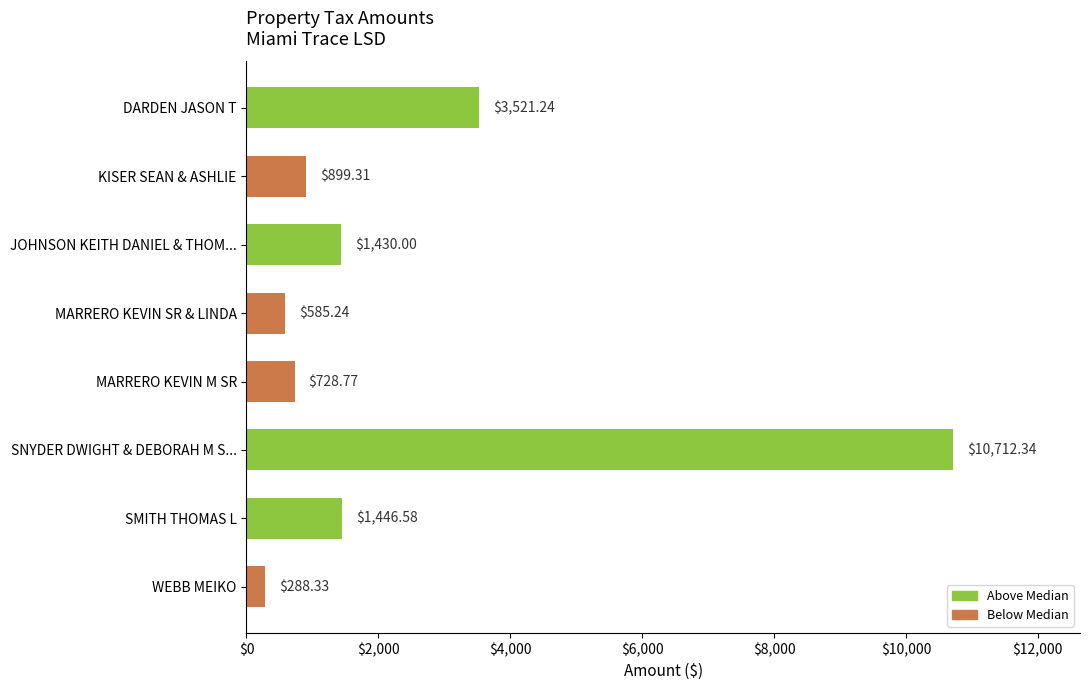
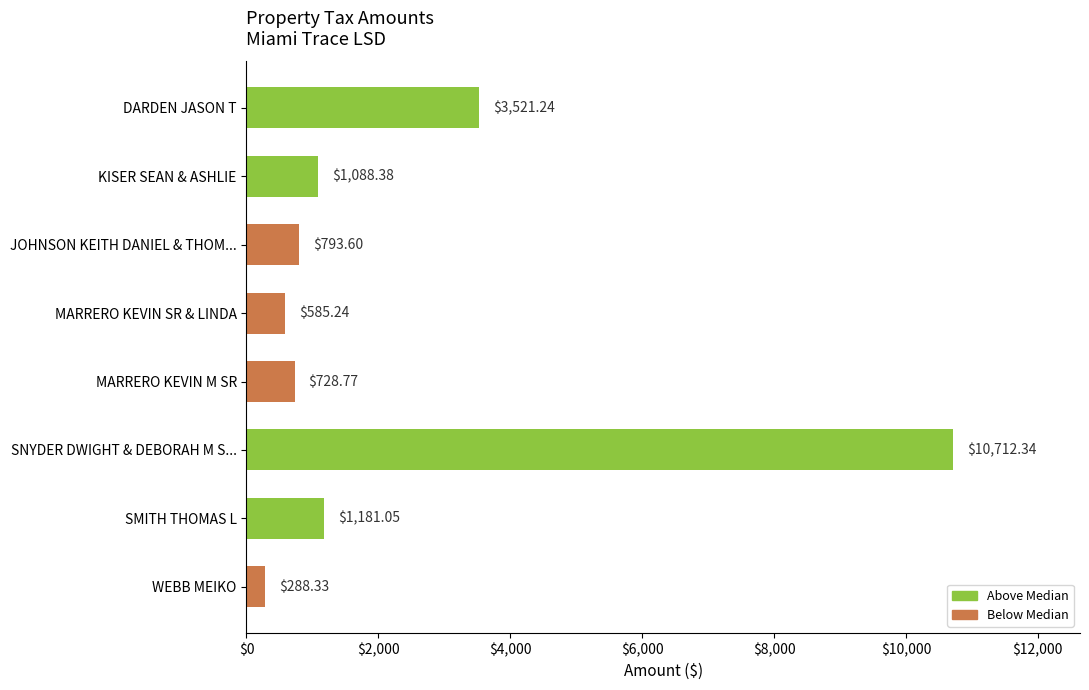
  {
    "DARDEN JASON T": "$3,521.24",
-   "KISER SEAN & ASHLIE": "$899.31",
-   "JOHNSON KEITH DANIEL & THOM...": "$1,430.00",
+   "KISER SEAN & ASHLIE": "$1,088.38",
+   "JOHNSON KEITH DANIEL & THOM...": "$793.60",
    "MARRERO KEVIN SR & LINDA": "$585.24",
    "MARRERO KEVIN M SR": "$728.77",
    "SNYDER DWIGHT & DEBORAH M S...": "$10,712.34",
-   "SMITH THOMAS L": "$1,446.58",
+   "SMITH THOMAS L": "$1,181.05",
    "WEBB MEIKO": "$288.33"
  }
